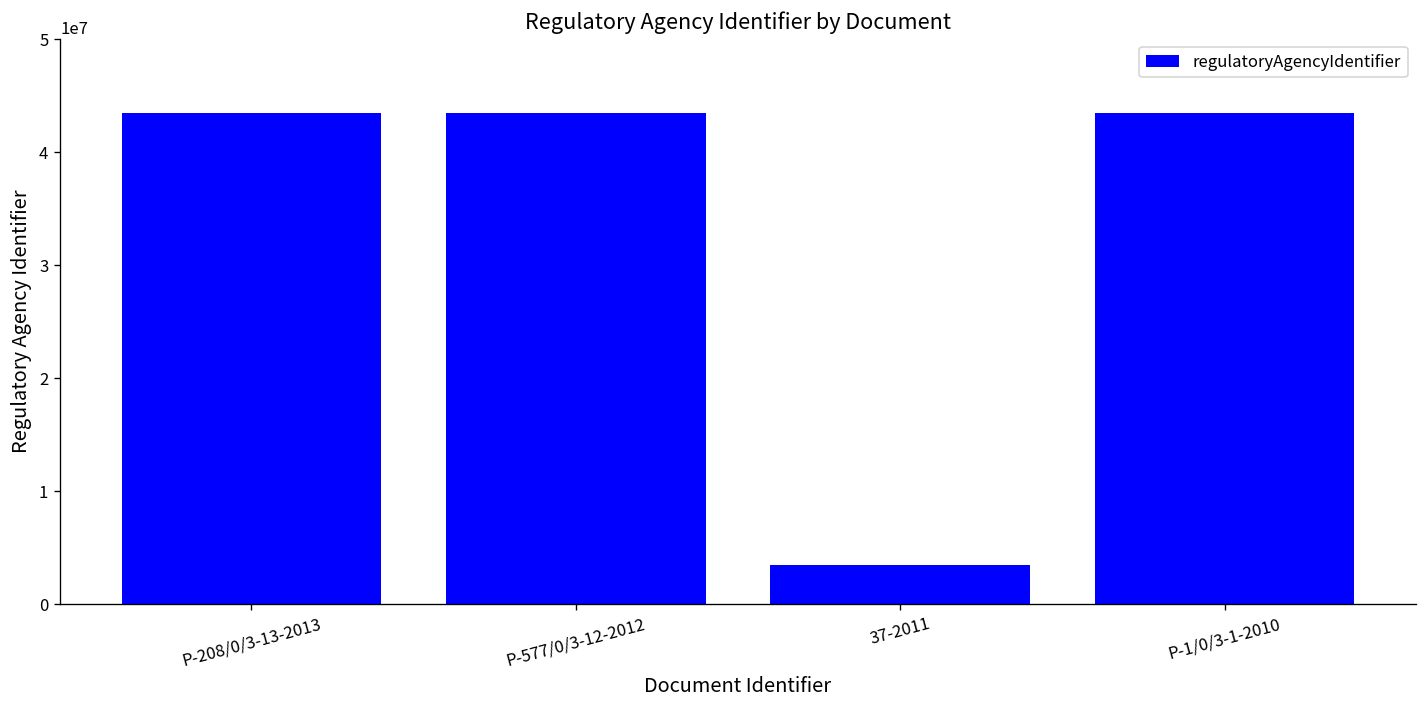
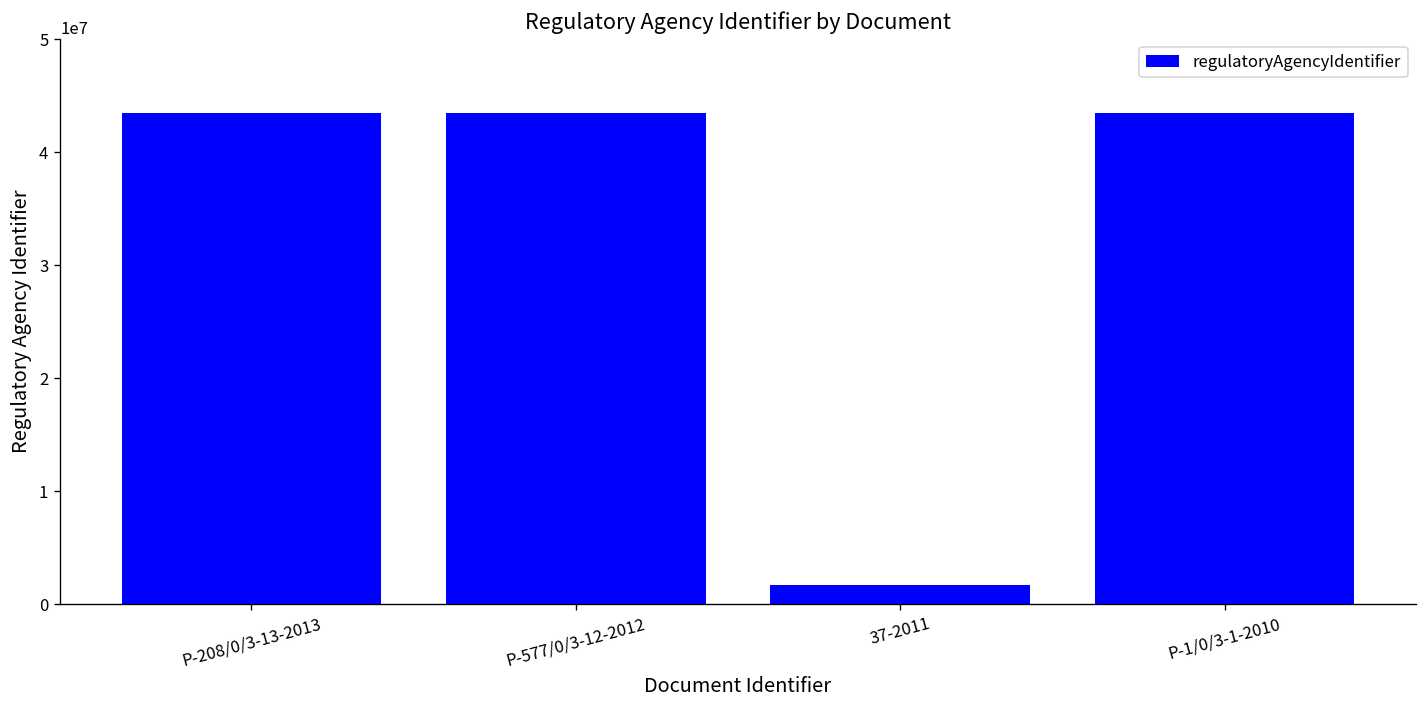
  {
    "Р-208/0/3-13-2013": 43000000,
    "Р-577/0/3-12-2012": 44000000,
-   "37-2011": 3000000,
+   "37-2011": 2000000,
    "Р-1/0/3-1-2010": 44000000
  }
